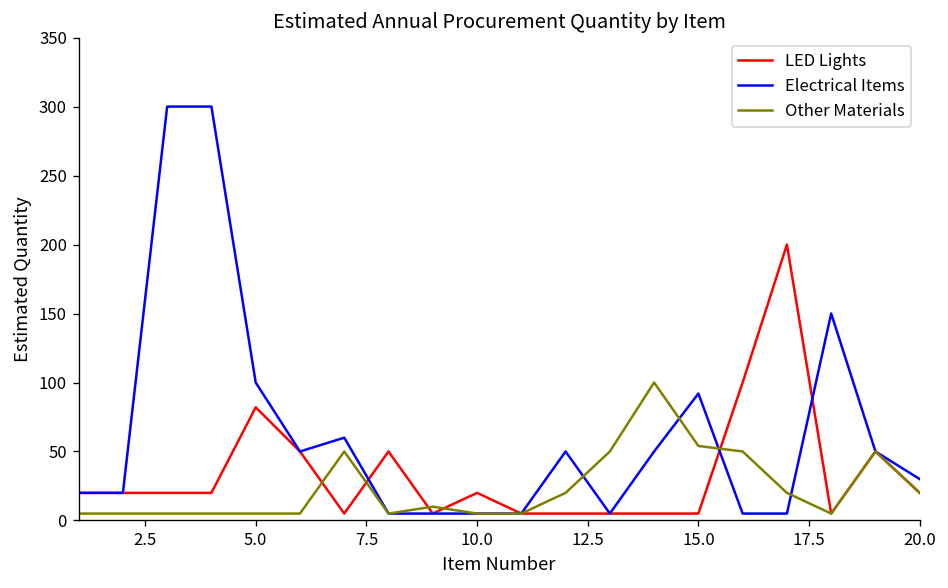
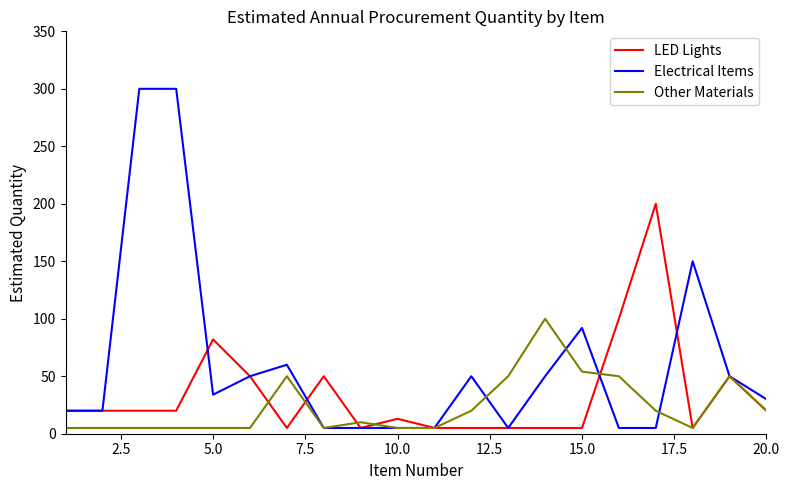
  {
    "LED Lights": {
      "5.0": 82,
-     "10.0": 20,
+     "10.0": 13,
      "15.0": 5
    },
    "Electrical Items": {
-     "5.0": 100,
+     "5.0": 34,
      "15.0": 92,
      "20.0": 30
    },
    "Other Materials": {
      "5.0": 5,
      "15.0": 54
    }
  }
